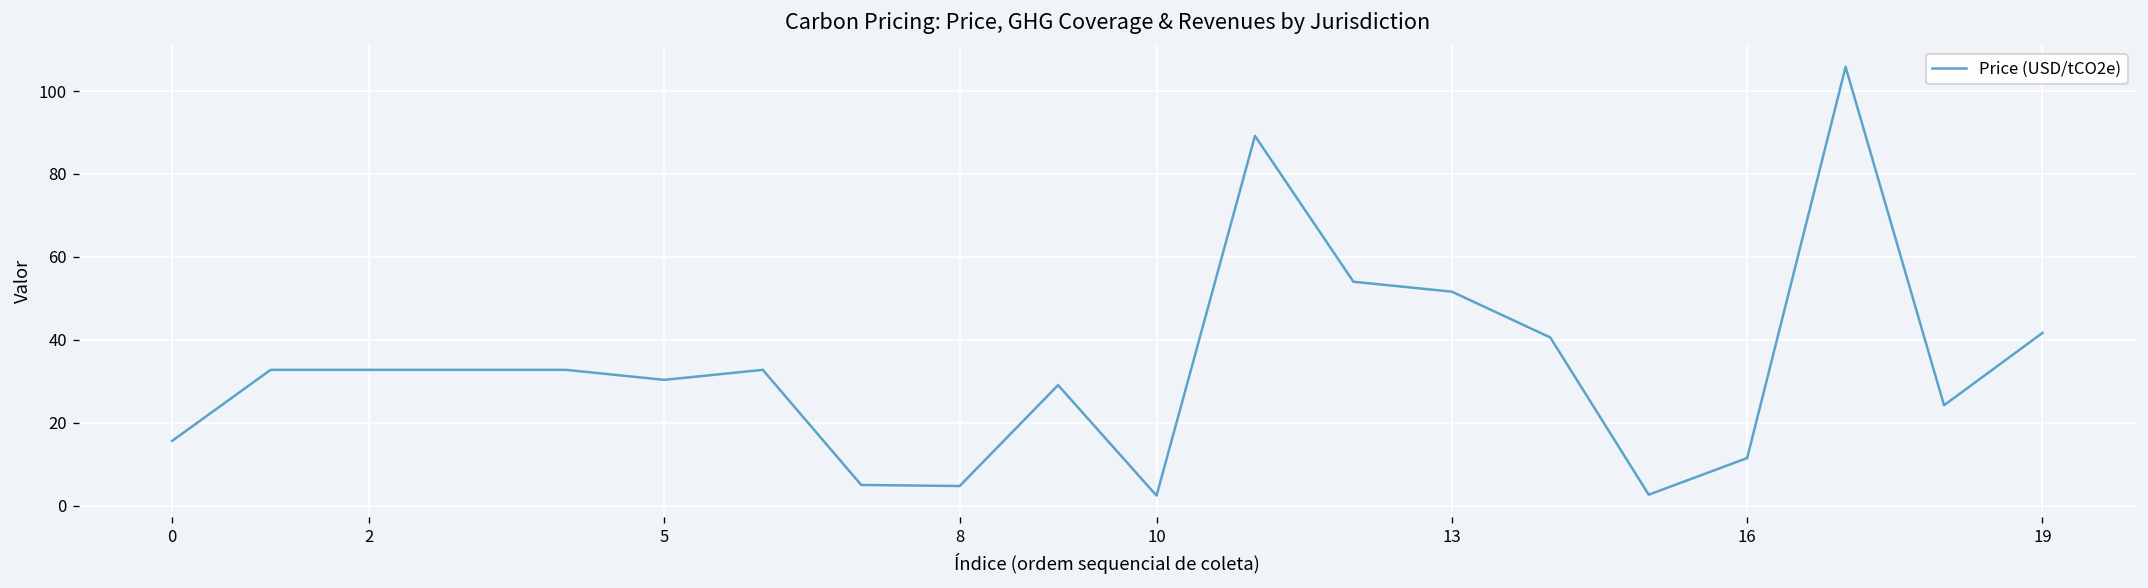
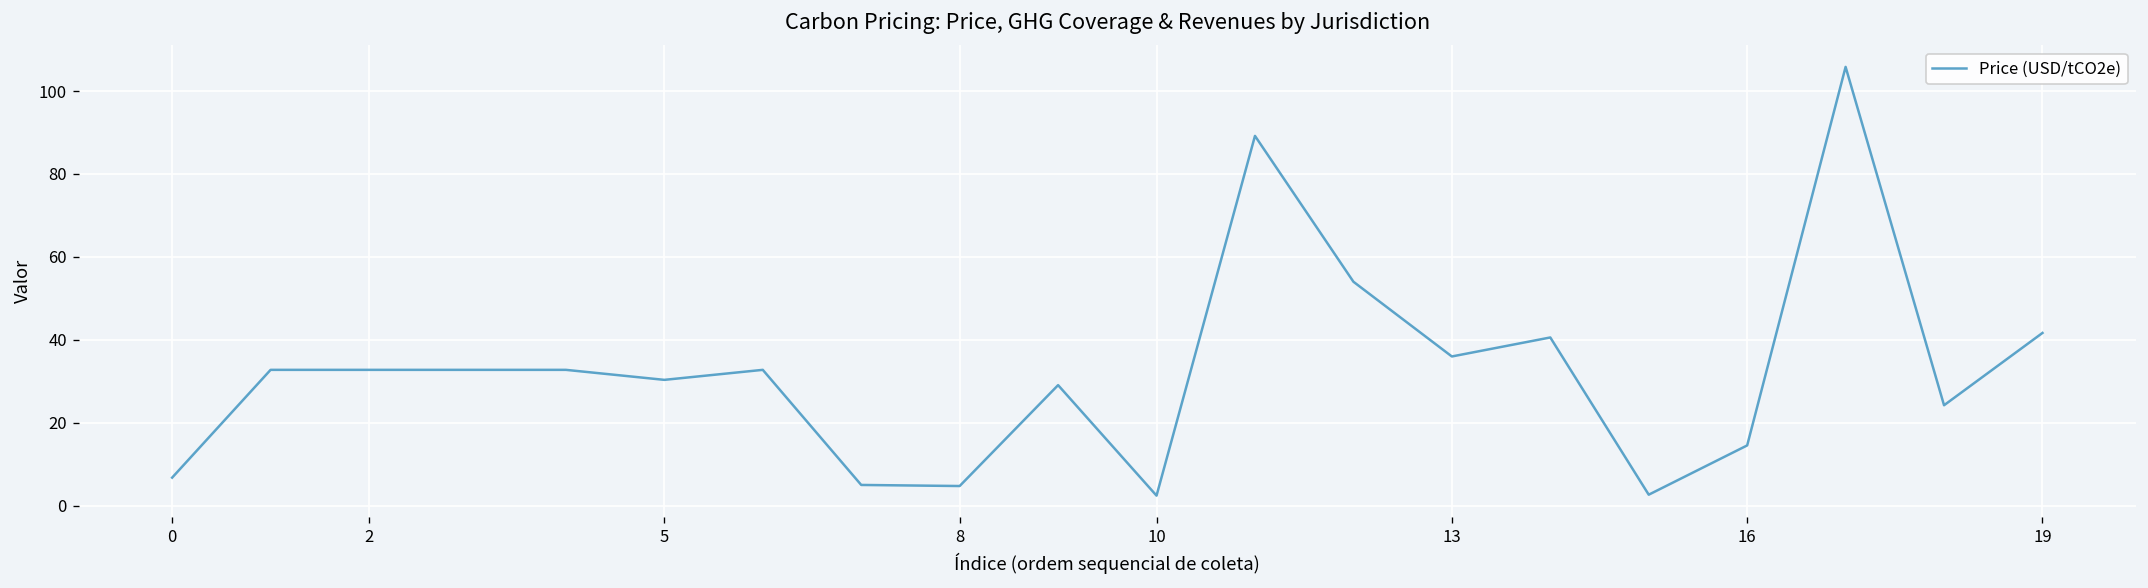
  {
-   "0": 16,
+   "0": 7,
    "2": 33,
    "5": 30,
    "8": 5,
    "10": 2,
-   "13": 52,
-   "16": 11,
+   "13": 36,
+   "16": 15,
    "19": 42
  }
